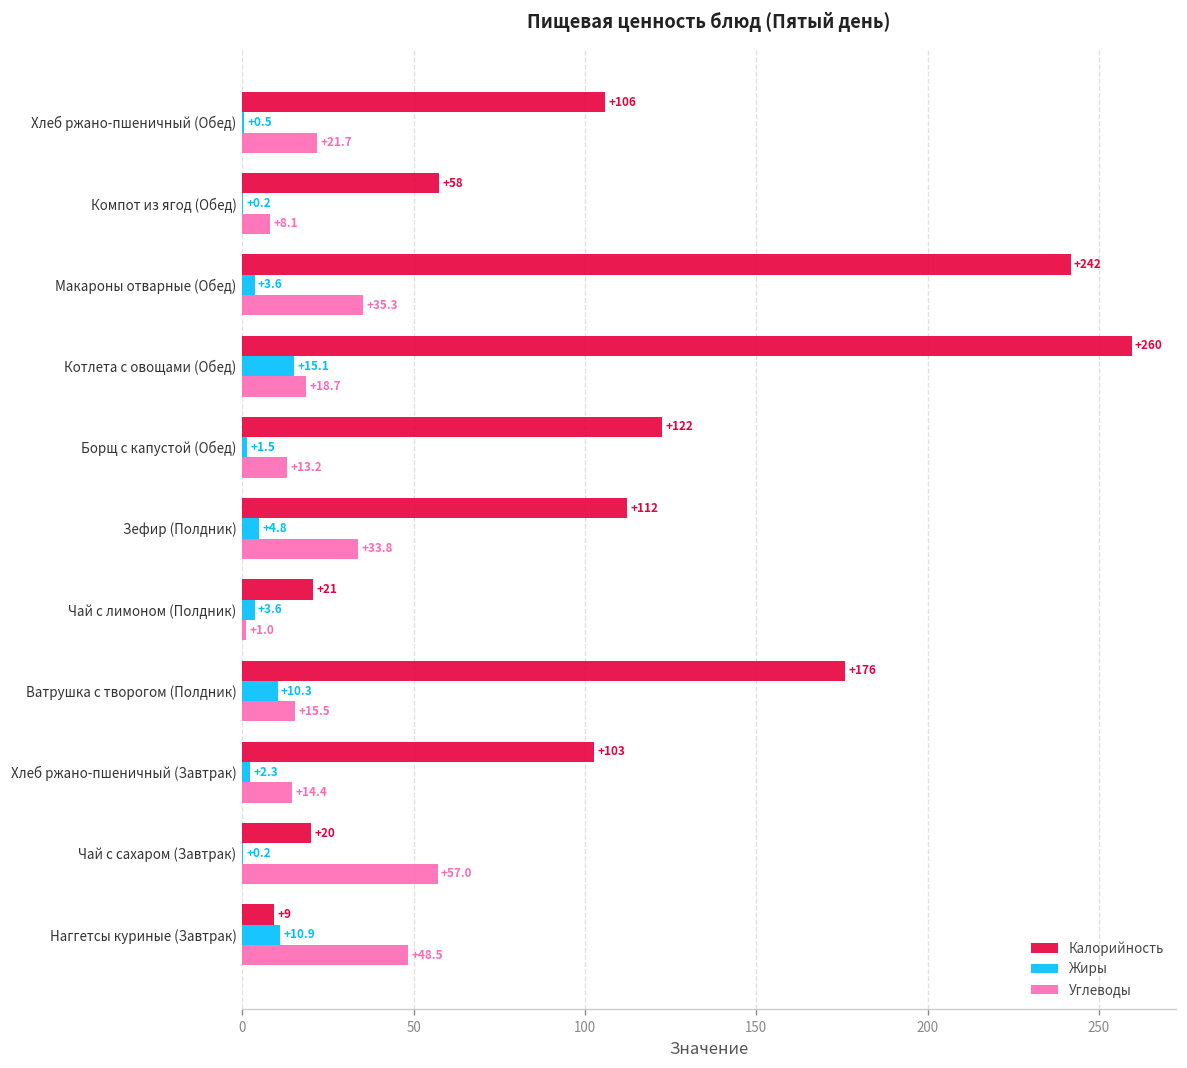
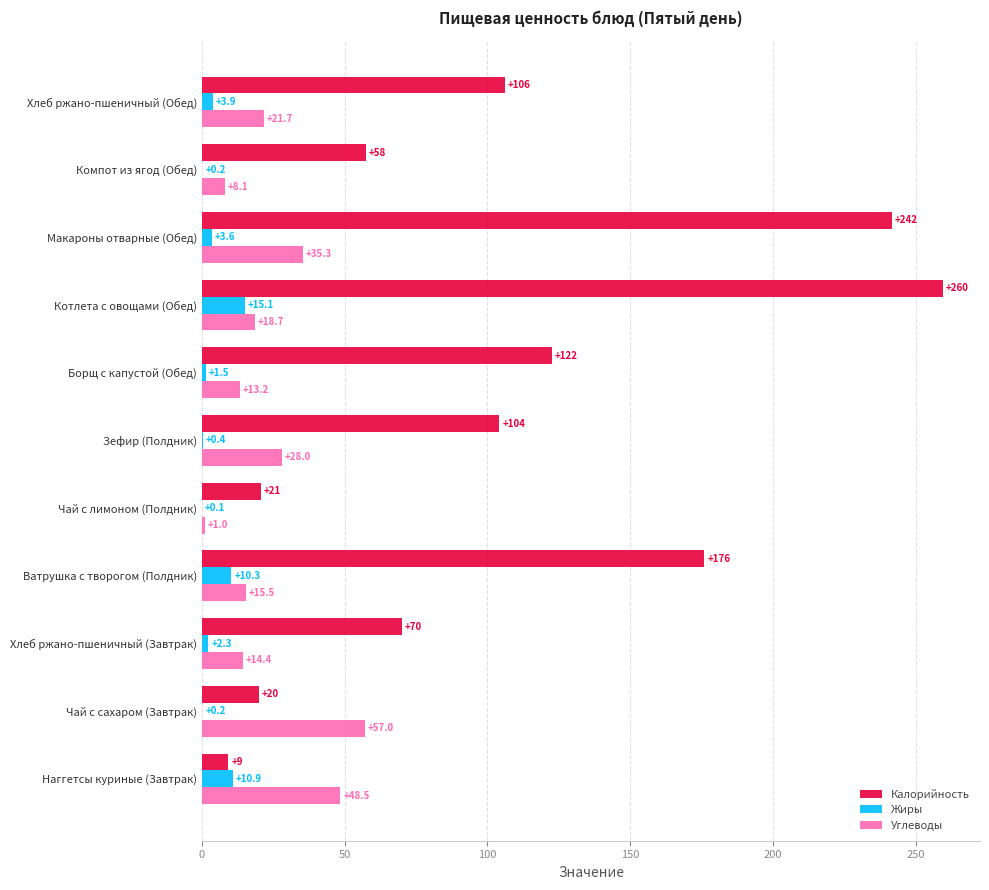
  {
    "Калорийность": {
      "Хлеб ржано-пшеничный (Обед)": "+106",
      "Компот из ягод (Обед)": "+58",
      "Макароны отварные (Обед)": "+242",
      "Котлета с овощами (Обед)": "+260",
      "Борщ с капустой (Обед)": "+122",
-     "Зефир (Полдник)": "+112",
+     "Зефир (Полдник)": "+104",
      "Чай с лимоном (Полдник)": "+21",
      "Ватрушка с творогом (Полдник)": "+176",
-     "Хлеб ржано-пшеничный (Завтрак)": "+103",
+     "Хлеб ржано-пшеничный (Завтрак)": "+70",
      "Чай с сахаром (Завтрак)": "+20",
      "Наггетсы куриные (Завтрак)": "+9"
    },
    "Жиры": {
-     "Хлеб ржано-пшеничный (Обед)": "+0.5",
+     "Хлеб ржано-пшеничный (Обед)": "+3.9",
      "Компот из ягод (Обед)": "+0.2",
      "Макароны отварные (Обед)": "+3.6",
      "Котлета с овощами (Обед)": "+15.1",
      "Борщ с капустой (Обед)": "+1.5",
-     "Зефир (Полдник)": "+4.8",
-     "Чай с лимоном (Полдник)": "+3.6",
+     "Зефир (Полдник)": "+0.4",
+     "Чай с лимоном (Полдник)": "+0.1",
      "Ватрушка с творогом (Полдник)": "+10.3",
      "Хлеб ржано-пшеничный (Завтрак)": "+2.3",
      "Чай с сахаром (Завтрак)": "+0.2",
      "Наггетсы куриные (Завтрак)": "+10.9"
    },
    "Углеводы": {
      "Хлеб ржано-пшеничный (Обед)": "+21.7",
      "Компот из ягод (Обед)": "+8.1",
      "Макароны отварные (Обед)": "+35.3",
      "Котлета с овощами (Обед)": "+18.7",
      "Борщ с капустой (Обед)": "+13.2",
-     "Зефир (Полдник)": "+33.8",
+     "Зефир (Полдник)": "+28.0",
      "Чай с лимоном (Полдник)": "+1.0",
      "Ватрушка с творогом (Полдник)": "+15.5",
      "Хлеб ржано-пшеничный (Завтрак)": "+14.4",
      "Чай с сахаром (Завтрак)": "+57.0",
      "Наггетсы куриные (Завтрак)": "+48.5"
    }
  }
